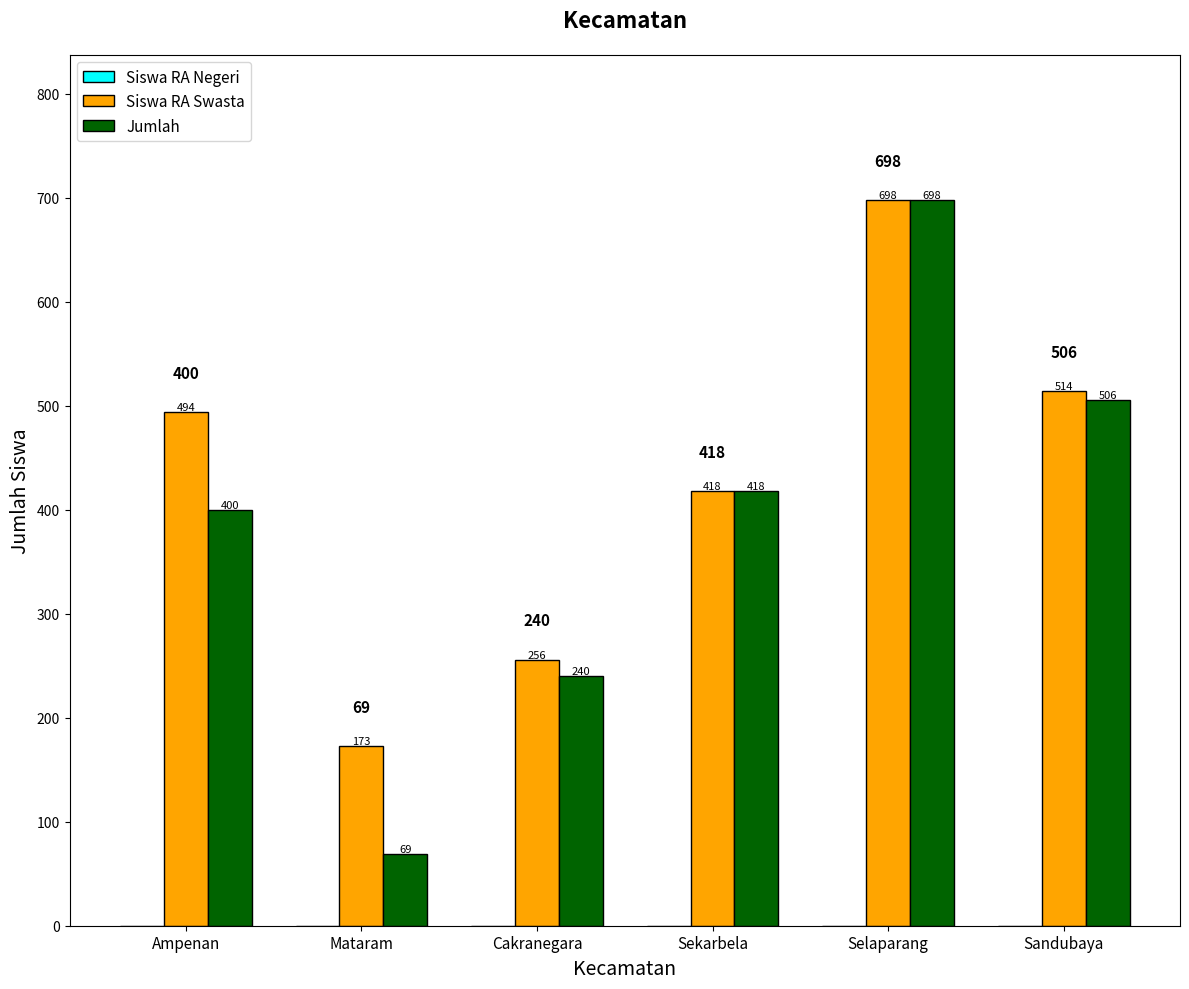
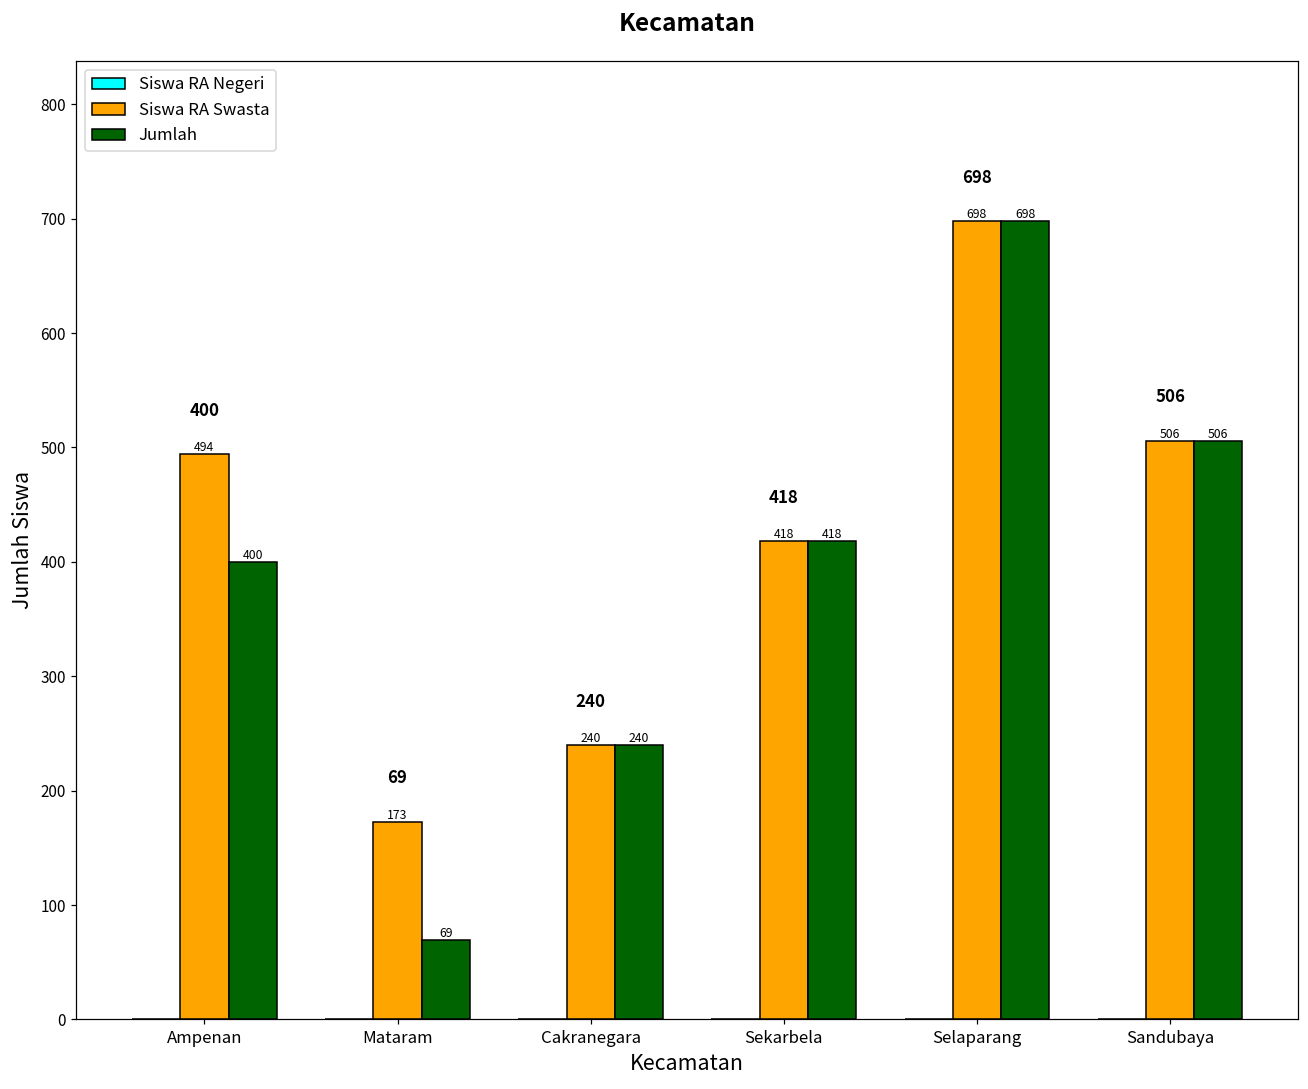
  {
    "Siswa RA Negeri": {
      "Ampenan": 0,
      "Mataram": 0,
      "Cakranegara": 0,
      "Sekarbela": 0,
      "Selaparang": 0,
      "Sandubaya": 0
    },
    "Siswa RA Swasta": {
      "Ampenan": 494,
      "Mataram": 173,
-     "Cakranegara": 256,
+     "Cakranegara": 240,
      "Sekarbela": 418,
      "Selaparang": 698,
-     "Sandubaya": 514
+     "Sandubaya": 506
    },
    "Jumlah": {
      "Ampenan": 400,
      "Mataram": 69,
      "Cakranegara": 240,
      "Sekarbela": 418,
      "Selaparang": 698,
      "Sandubaya": 506
    }
  }
